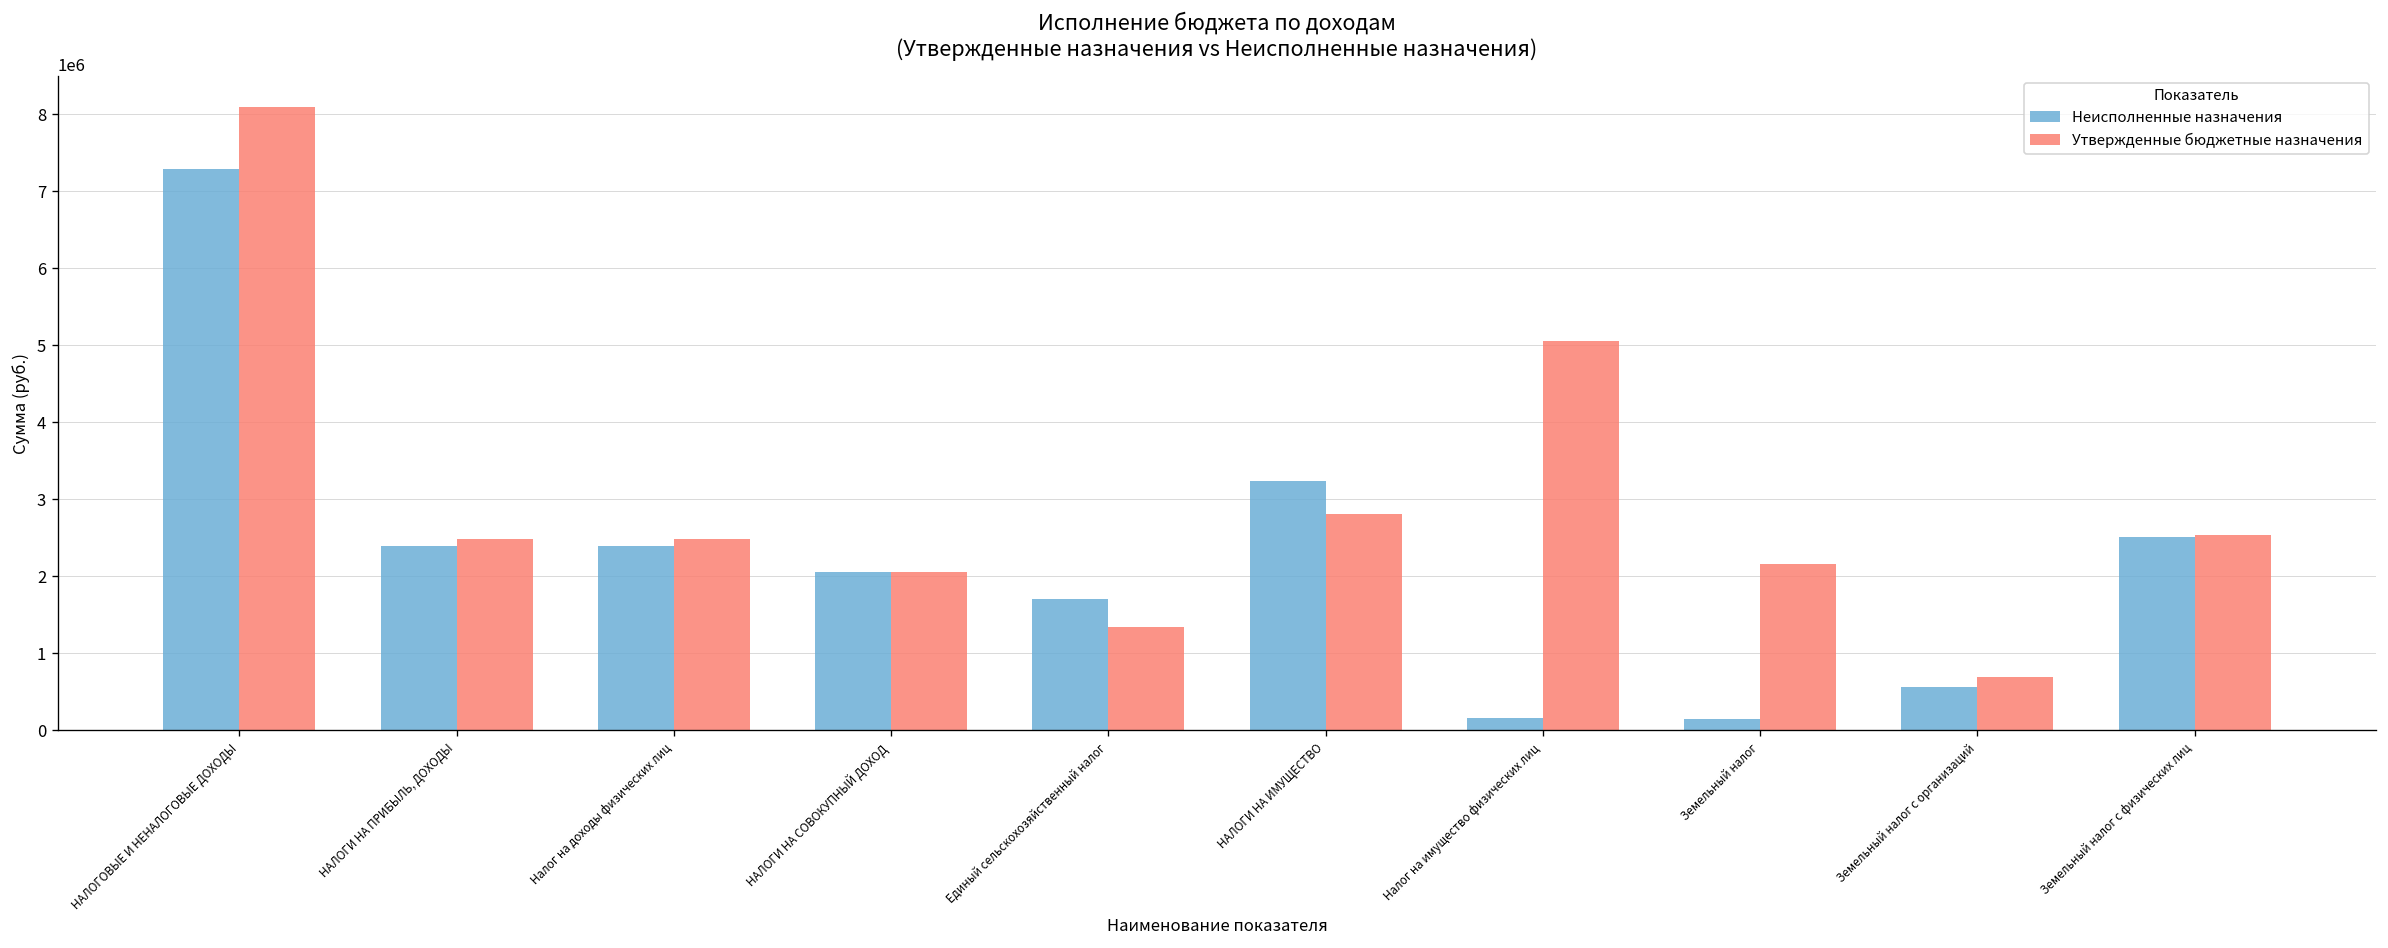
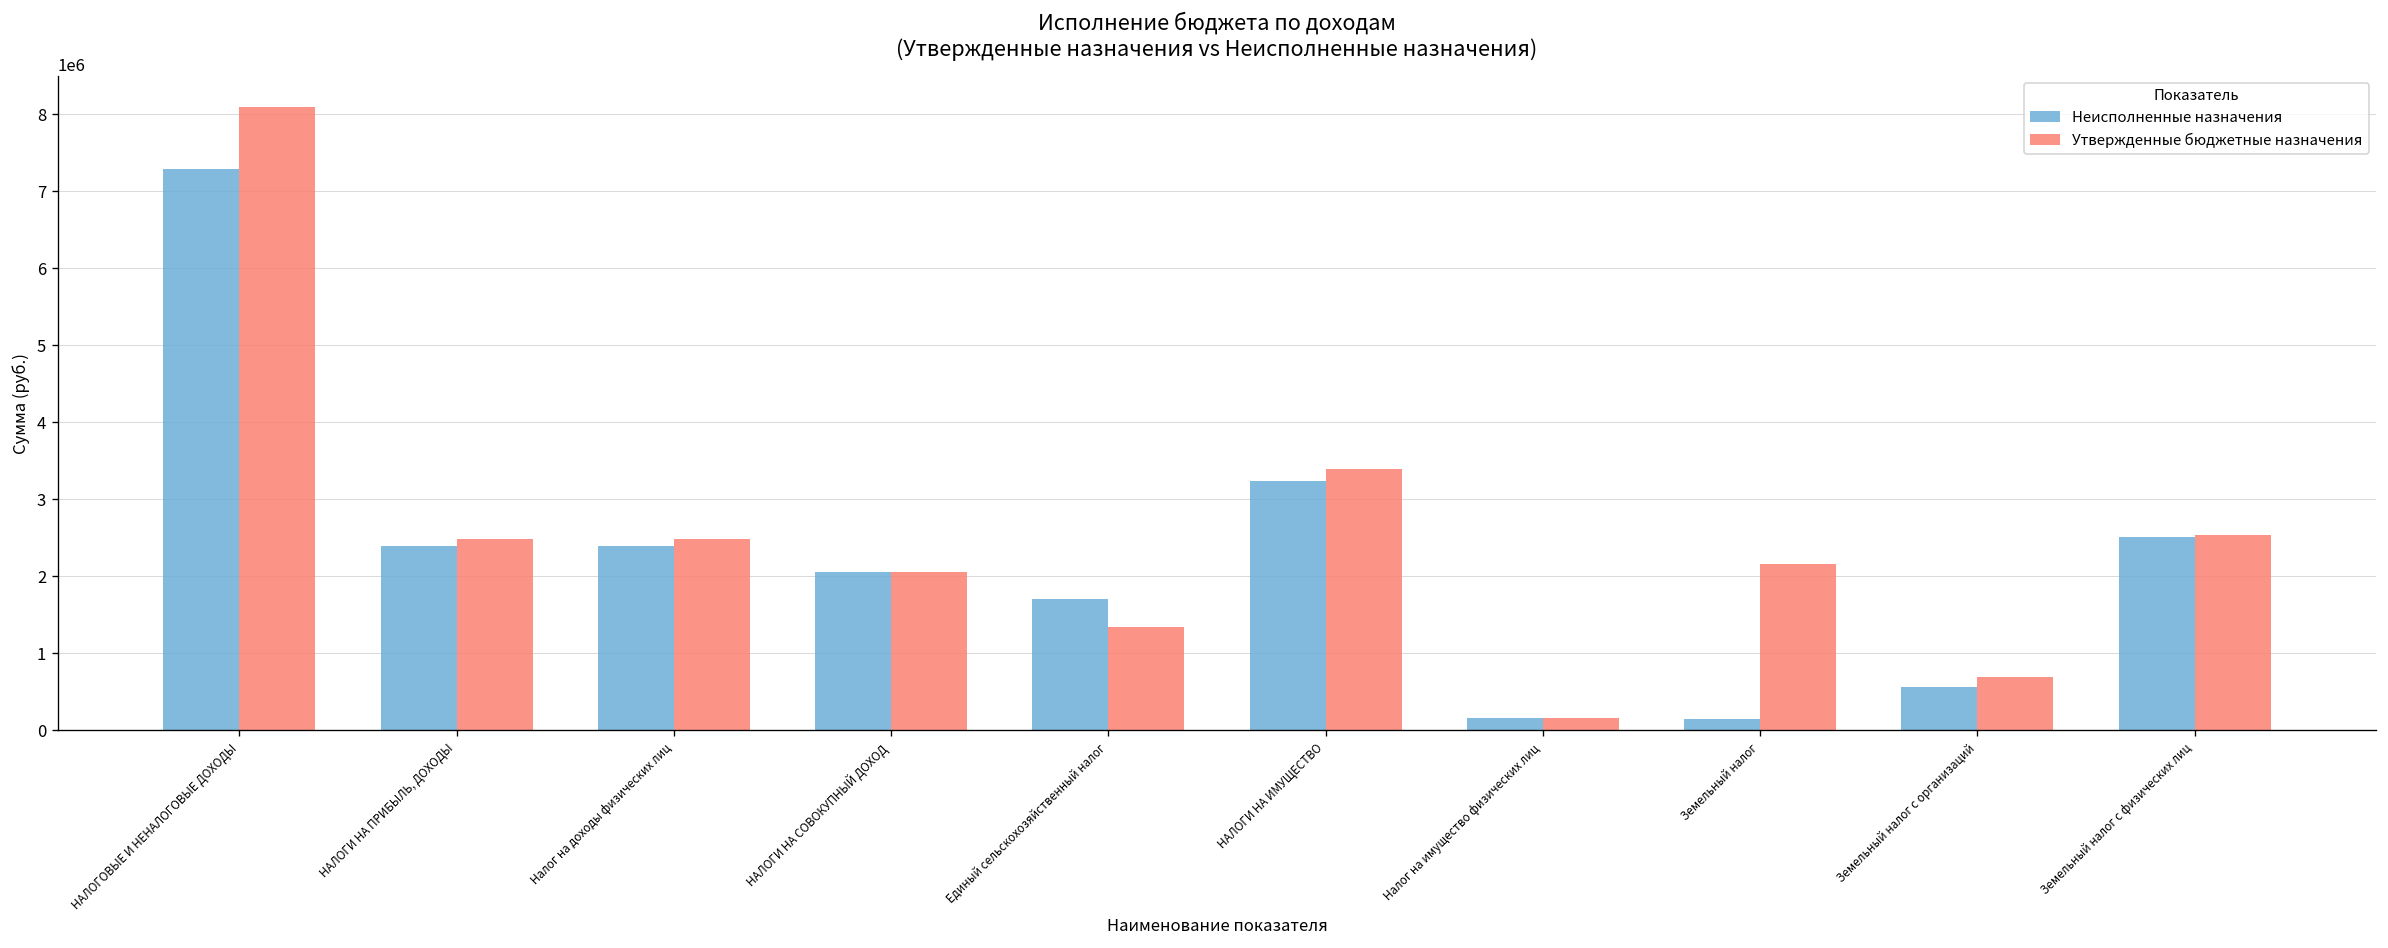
  {
    "Неисполненные назначения": {
      "НАЛОГОВЫЕ И НЕНАЛОГОВЫЕ ДОХОДЫ": 7300000,
      "НАЛОГИ НА ПРИБЫЛЬ, ДОХОДЫ": 2400000,
      "Налог на доходы физических лиц": 2400000,
      "НАЛОГИ НА СОВОКУПНЫЙ ДОХОД": 2100000,
      "Единый сельскохозяйственный налог": 1700000,
      "НАЛОГИ НА ИМУЩЕСТВО": 3200000,
      "Налог на имущество физических лиц": 200000,
      "Земельный налог": 100000,
      "Земельный налог с организаций": 600000,
      "Земельный налог с физических лиц": 2500000
    },
    "Утвержденные бюджетные назначения": {
      "НАЛОГОВЫЕ И НЕНАЛОГОВЫЕ ДОХОДЫ": 8100000,
      "НАЛОГИ НА ПРИБЫЛЬ, ДОХОДЫ": 2500000,
      "Налог на доходы физических лиц": 2500000,
      "НАЛОГИ НА СОВОКУПНЫЙ ДОХОД": 2100000,
      "Единый сельскохозяйственный налог": 1300000,
-     "НАЛОГИ НА ИМУЩЕСТВО": 2800000,
-     "Налог на имущество физических лиц": 5100000,
+     "НАЛОГИ НА ИМУЩЕСТВО": 3400000,
+     "Налог на имущество физических лиц": 200000,
      "Земельный налог": 2200000,
      "Земельный налог с организаций": 700000,
      "Земельный налог с физических лиц": 2500000
    }
  }
